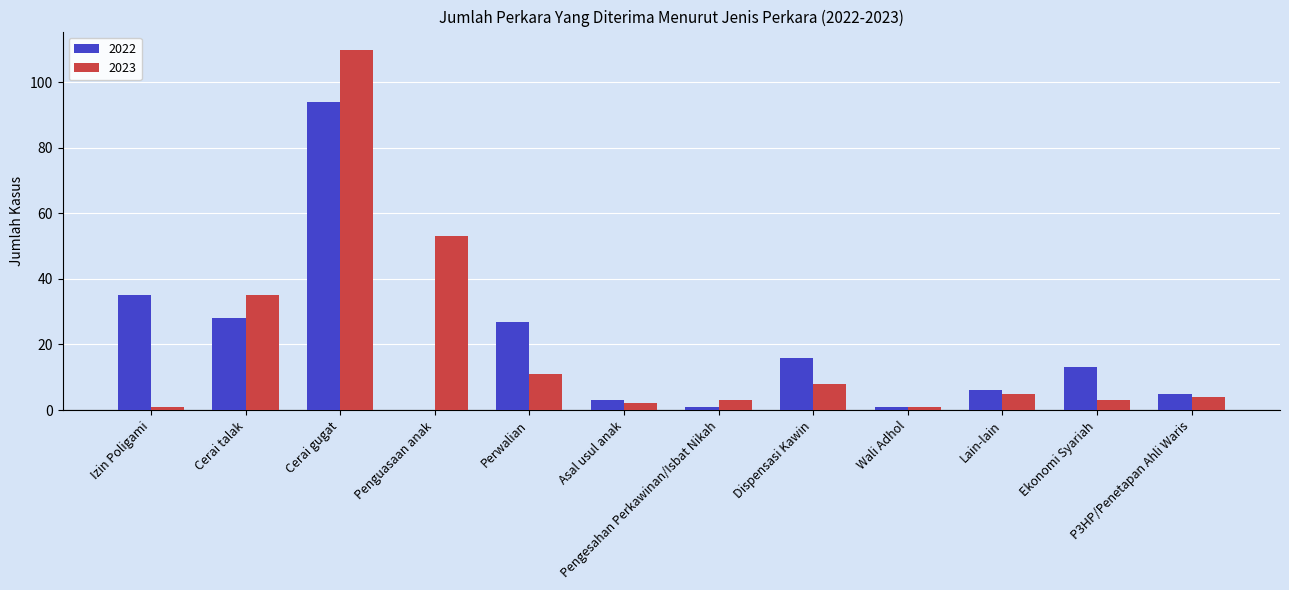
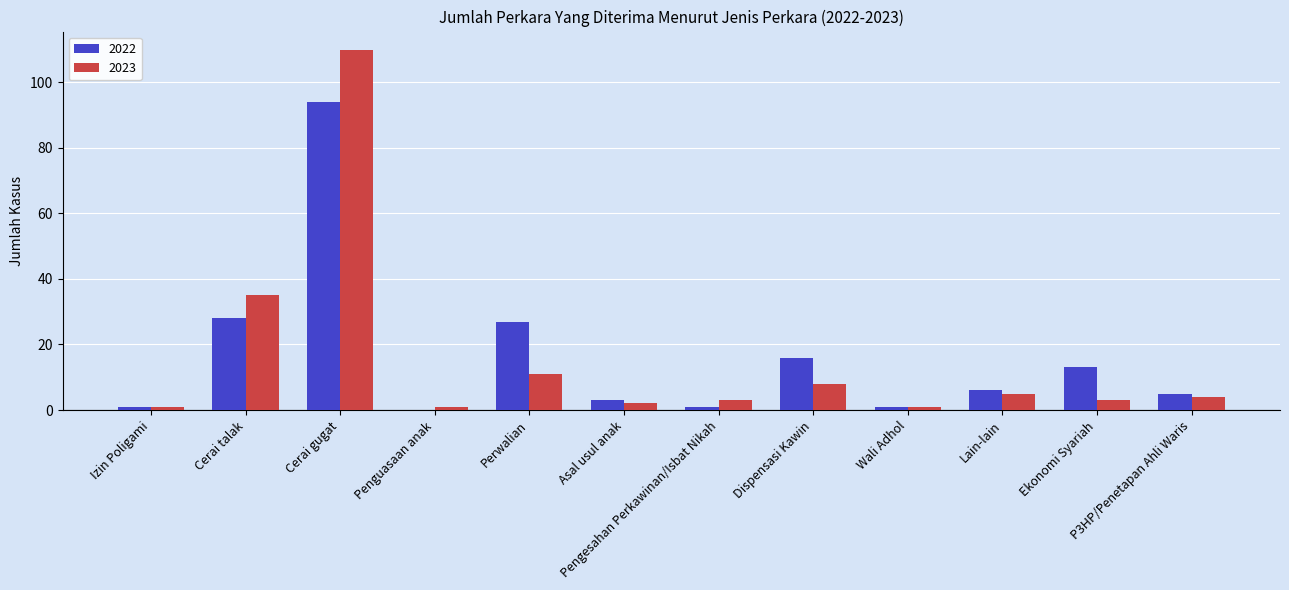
  {
    "2022": {
-     "Izin Poligami": 35,
+     "Izin Poligami": 1,
      "Cerai talak": 28,
      "Cerai gugat": 94,
      "Penguasaan anak": 0,
      "Perwalian": 27,
      "Asal usul anak": 3,
      "Pengesahan Perkawinan/Isbat Nikah": 1,
      "Dispensasi Kawin": 16,
      "Wali Adhol": 1,
      "Lain-lain": 6,
      "Ekonomi Syariah": 13,
      "P3HP/Penetapan Ahli Waris": 5
    },
    "2023": {
      "Izin Poligami": 1,
      "Cerai talak": 35,
      "Cerai gugat": 110,
-     "Penguasaan anak": 53,
+     "Penguasaan anak": 1,
      "Perwalian": 11,
      "Asal usul anak": 2,
      "Pengesahan Perkawinan/Isbat Nikah": 3,
      "Dispensasi Kawin": 8,
      "Wali Adhol": 1,
      "Lain-lain": 5,
      "Ekonomi Syariah": 3,
      "P3HP/Penetapan Ahli Waris": 4
    }
  }
